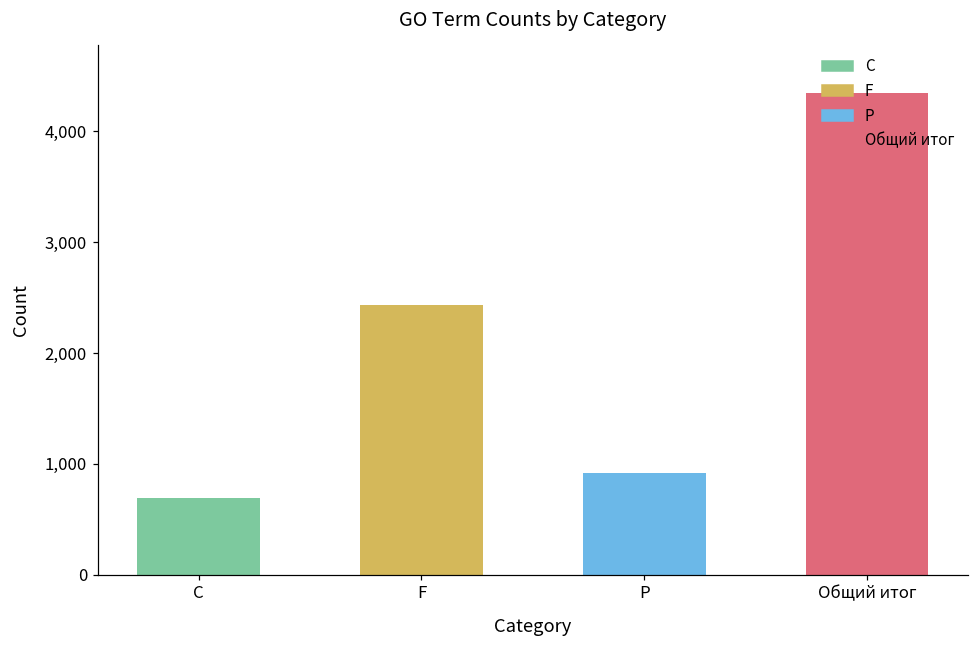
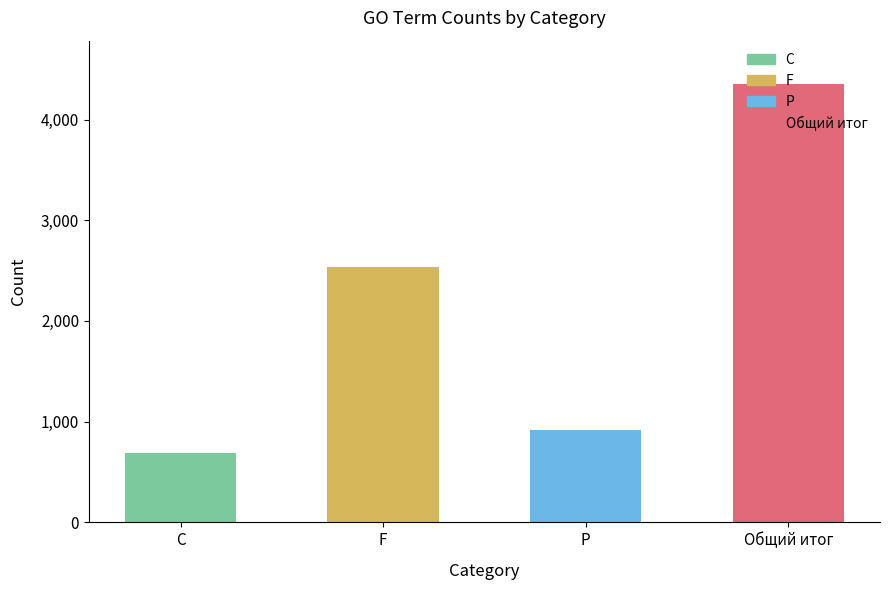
  {
    "C": "690",
-   "F": "2,430",
+   "F": "2,530",
    "P": "920",
    "Общий итог": "4,350"
  }
